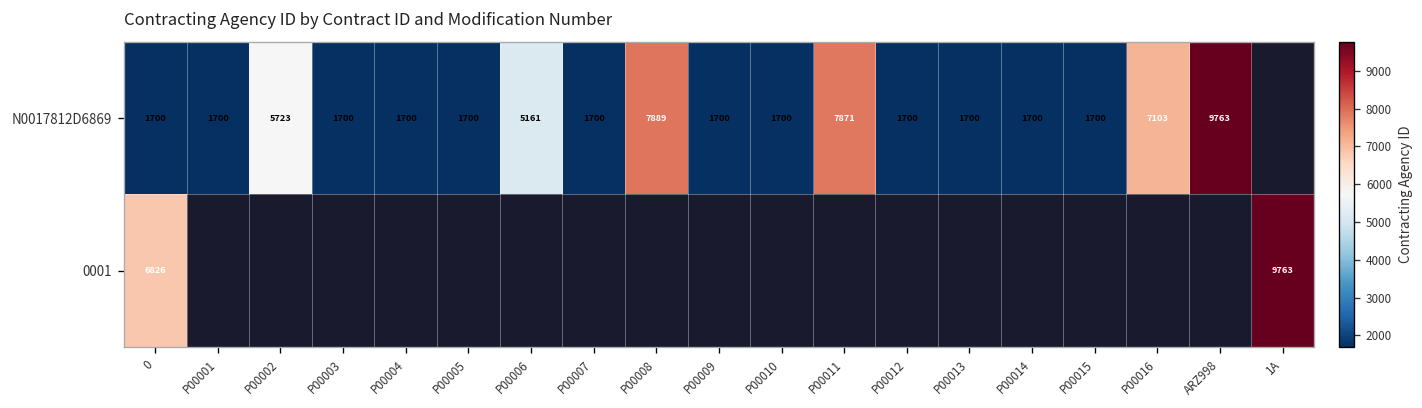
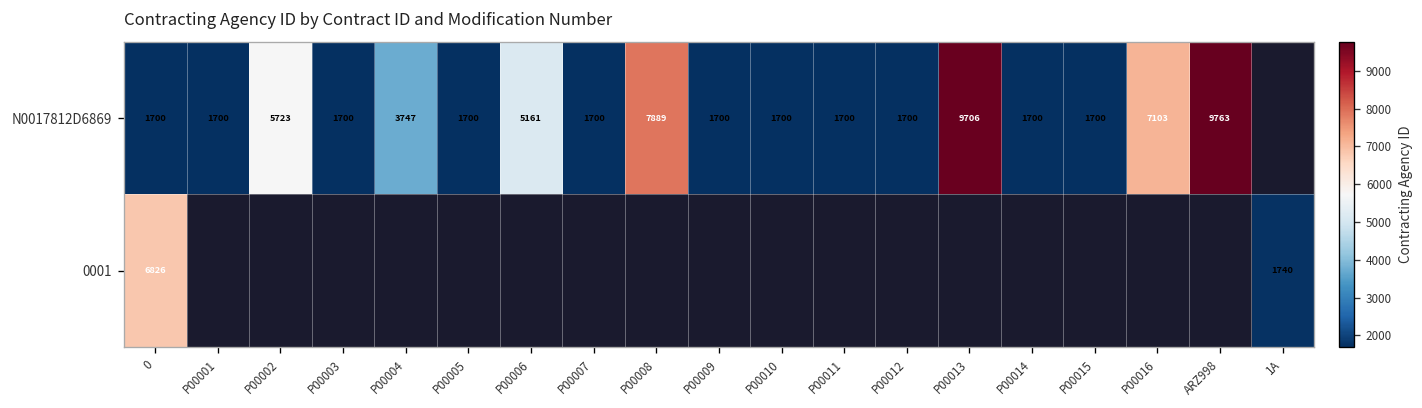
  {
    "N0017812D6869": {
      "0": 1700,
      "P00001": 1700,
      "P00002": 5723,
      "P00003": 1700,
-     "P00004": 1700,
+     "P00004": 3747,
      "P00005": 1700,
      "P00006": 5161,
      "P00007": 1700,
      "P00008": 7889,
      "P00009": 1700,
      "P00010": 1700,
-     "P00011": 7871,
+     "P00011": 1700,
      "P00012": 1700,
-     "P00013": 1700,
+     "P00013": 9706,
      "P00014": 1700,
      "P00015": 1700,
      "P00016": 7103,
      "ARZ998": 9763
    },
    "0001": {
      "0": 6826,
-     "1A": 9763
+     "1A": 1740
    }
  }
